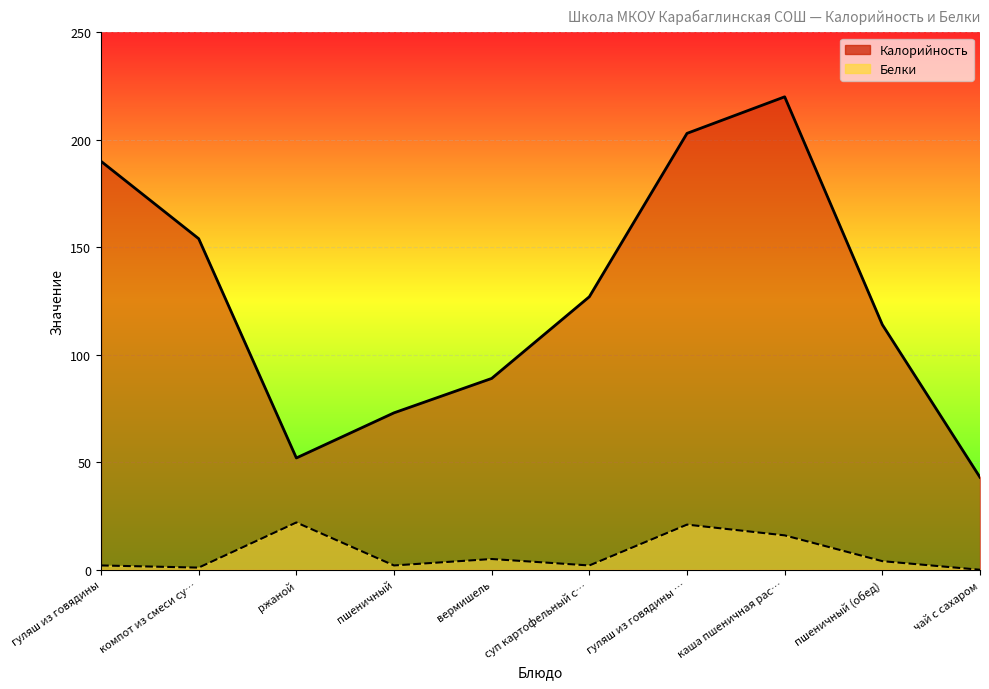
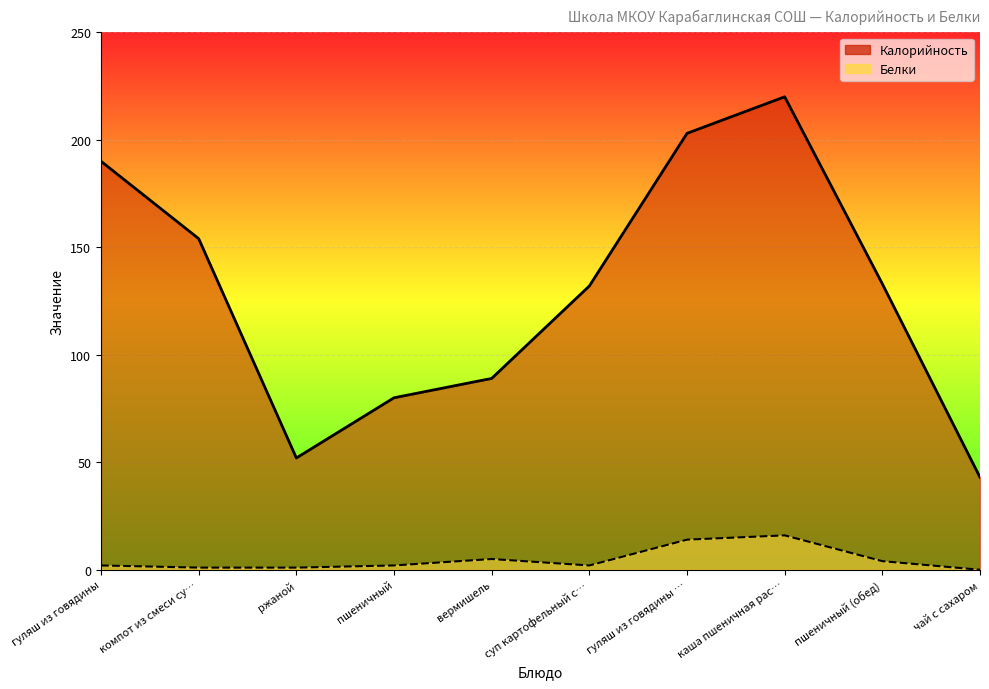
  {
    "Калорийность": {
      "гуляш из говядины": 190,
      "компот из смеси су…": 154,
      "ржаной": 52,
-     "пшеничный": 73,
+     "пшеничный": 80,
      "вермишель": 89,
-     "суп картофельный с…": 127,
+     "суп картофельный с…": 132,
      "гуляш из говядины …": 203,
      "каша пшеничная рас…": 220,
-     "пшеничный (обед)": 114,
+     "пшеничный (обед)": 133,
      "чай с сахаром": 43
    },
    "Белки": {
      "гуляш из говядины": 2,
      "компот из смеси су…": 1,
-     "ржаной": 22,
+     "ржаной": 1,
      "пшеничный": 2,
      "вермишель": 5,
      "суп картофельный с…": 2,
-     "гуляш из говядины …": 21,
+     "гуляш из говядины …": 14,
      "каша пшеничная рас…": 16,
      "пшеничный (обед)": 4,
      "чай с сахаром": 0
    }
  }
